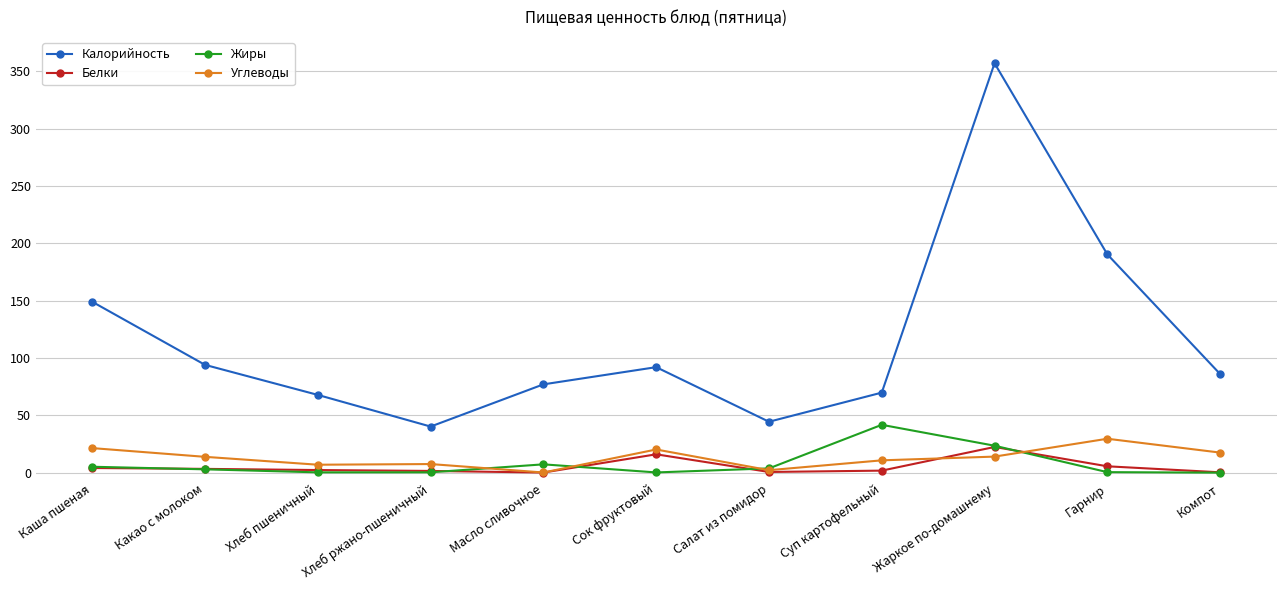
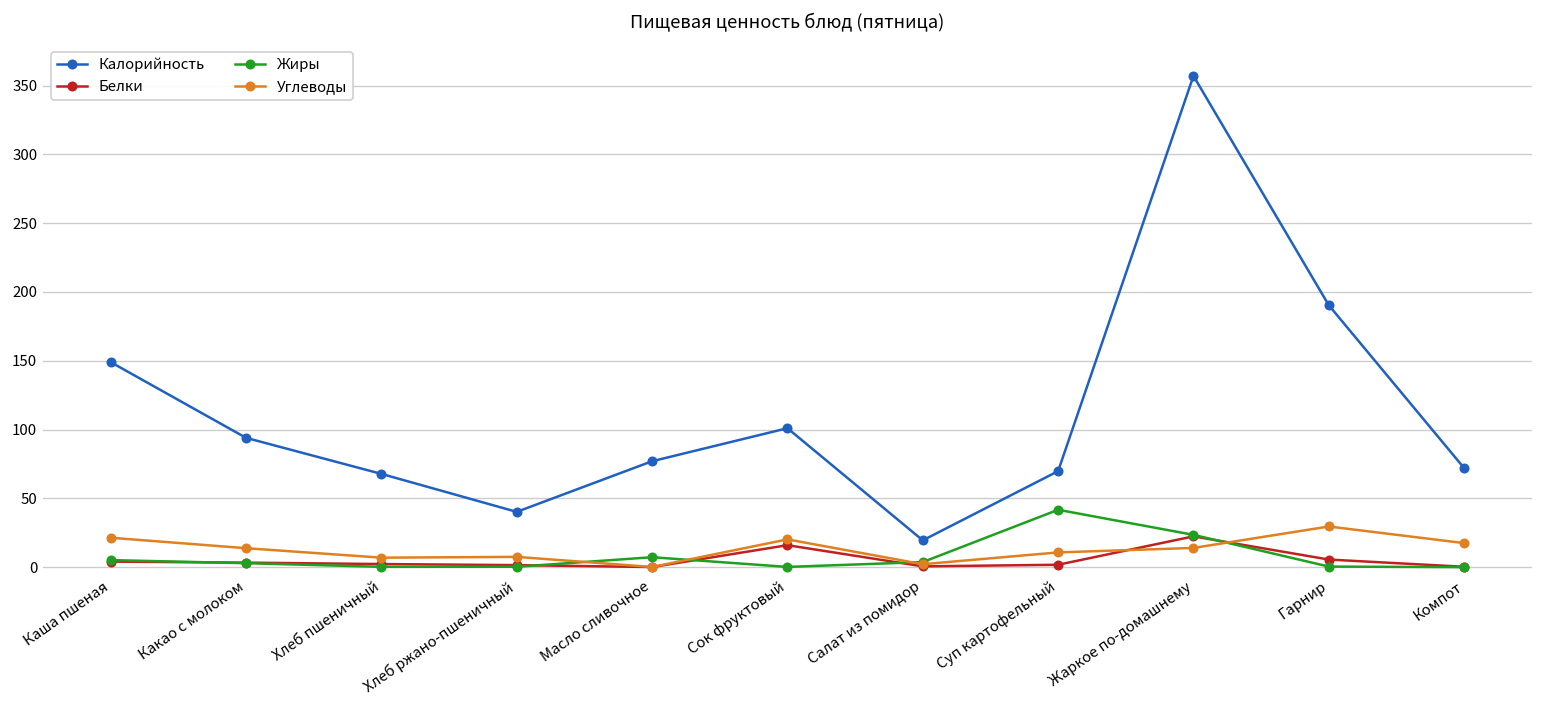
  {
    "Калорийность": {
      "Каша пшеная": 149,
      "Какао с молоком": 94,
      "Хлеб пшеничный": 68,
      "Хлеб ржано-пшеничный": 40,
      "Масло сливочное": 77,
-     "Сок фруктовый": 92,
-     "Салат из помидор": 44,
+     "Сок фруктовый": 101,
+     "Салат из помидор": 20,
      "Суп картофельный": 70,
      "Жаркое по-домашнему": 357,
      "Гарнир": 190,
-     "Компот": 86
+     "Компот": 72
    },
    "Белки": {
      "Сок фруктовый": 16,
      "Суп картофельный": 2,
      "Гарнир": 6
    },
    "Жиры": {
      "Масло сливочное": 7,
      "Сок фруктовый": 0,
      "Суп картофельный": 42,
      "Гарнир": 0
    },
    "Углеводы": {
      "Каша пшеная": 21,
      "Какао с молоком": 14,
      "Хлеб пшеничный": 7,
      "Хлеб ржано-пшеничный": 8,
      "Сок фруктовый": 20,
      "Суп картофельный": 11,
      "Жаркое по-домашнему": 14,
      "Гарнир": 30,
      "Компот": 18
    }
  }
